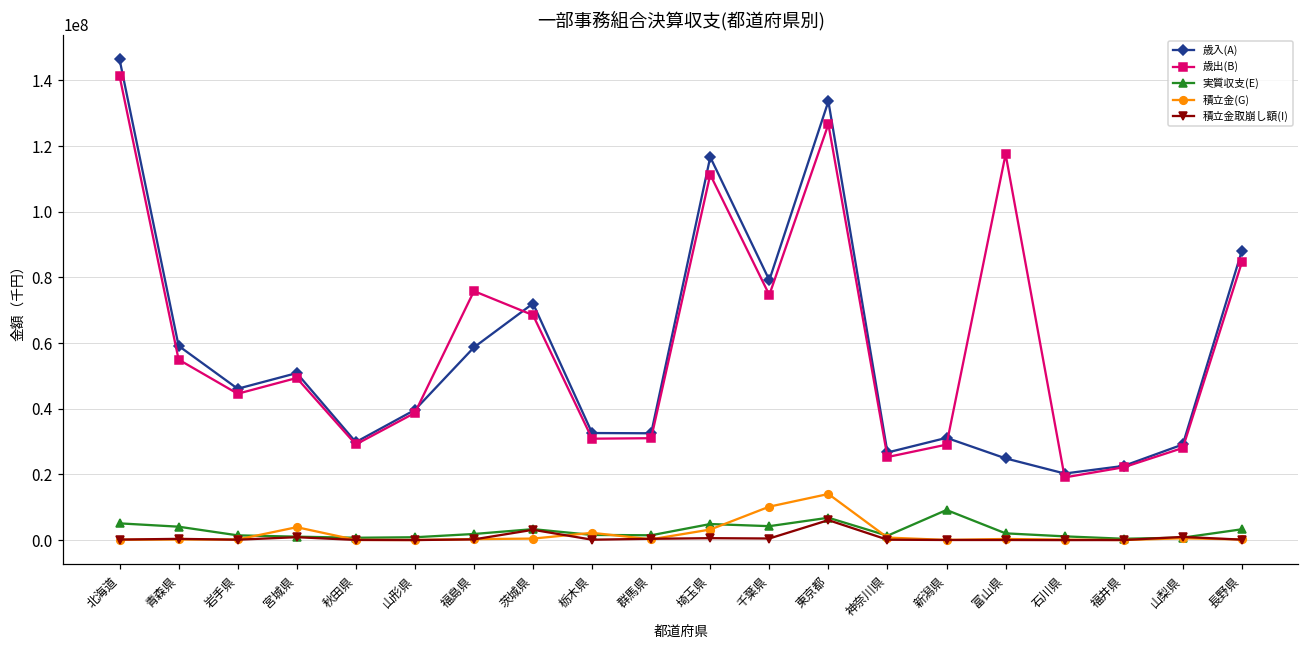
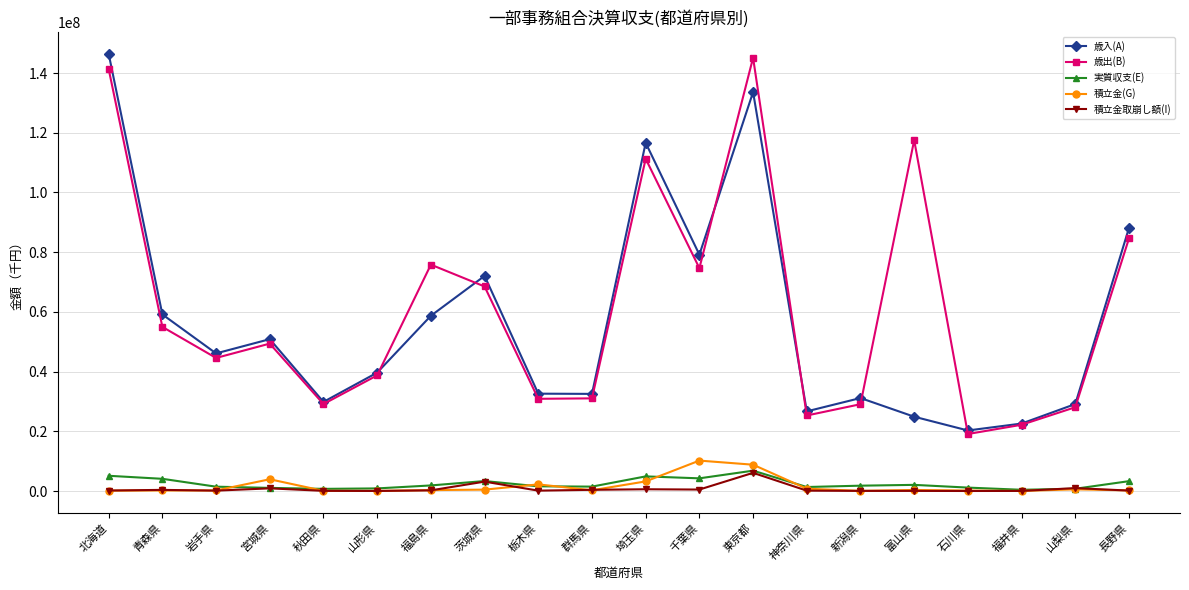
  {
    "歳入(A)": {
      "北海道": 146000000,
      "青森県": 59000000,
      "岩手県": 46000000,
      "宮城県": 51000000,
      "山形県": 40000000,
      "福島県": 59000000,
      "茨城県": 72000000,
      "栃木県": 33000000,
      "群馬県": 33000000,
      "埼玉県": 117000000,
      "千葉県": 79000000,
      "東京都": 134000000,
      "神奈川県": 27000000,
      "新潟県": 31000000,
      "富山県": 25000000,
      "石川県": 20000000,
      "山梨県": 29000000,
      "長野県": 88000000
    },
    "歳出(B)": {
      "北海道": 141000000,
      "青森県": 55000000,
      "岩手県": 45000000,
      "宮城県": 49000000,
      "山形県": 39000000,
      "福島県": 76000000,
      "茨城県": 69000000,
      "栃木県": 31000000,
      "群馬県": 31000000,
      "埼玉県": 111000000,
      "千葉県": 75000000,
-     "東京都": 127000000,
+     "東京都": 145000000,
      "神奈川県": 25000000,
      "新潟県": 29000000,
      "富山県": 118000000,
      "石川県": 19000000,
      "山梨県": 28000000,
      "長野県": 85000000
    },
    "実質収支(E)": {
      "北海道": 5000000,
      "青森県": 4000000,
      "岩手県": 1000000,
      "福島県": 2000000,
      "群馬県": 1000000,
      "埼玉県": 5000000,
      "千葉県": 4000000,
-     "新潟県": 9000000,
+     "新潟県": 2000000,
      "富山県": 2000000,
      "石川県": 1000000,
      "長野県": 3000000
    },
    "積立金(G)": {
      "宮城県": 4000000,
      "茨城県": 0,
      "埼玉県": 3000000,
      "千葉県": 10000000,
-     "東京都": 14000000
+     "東京都": 9000000
    },
    "積立金取崩し額(I)": {
      "栃木県": 0,
      "埼玉県": 1000000,
      "千葉県": 0
    }
  }
